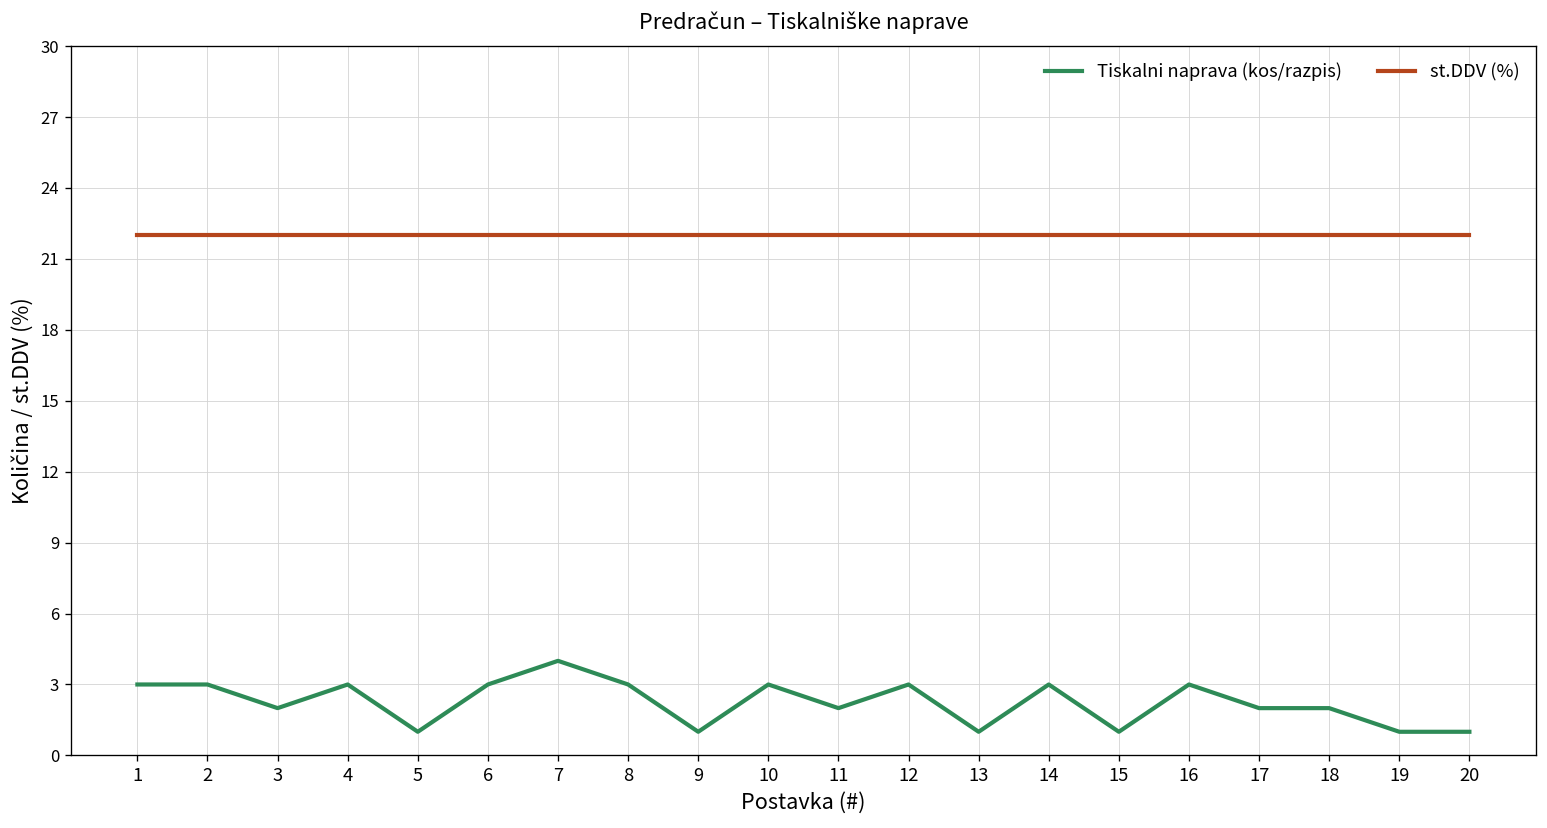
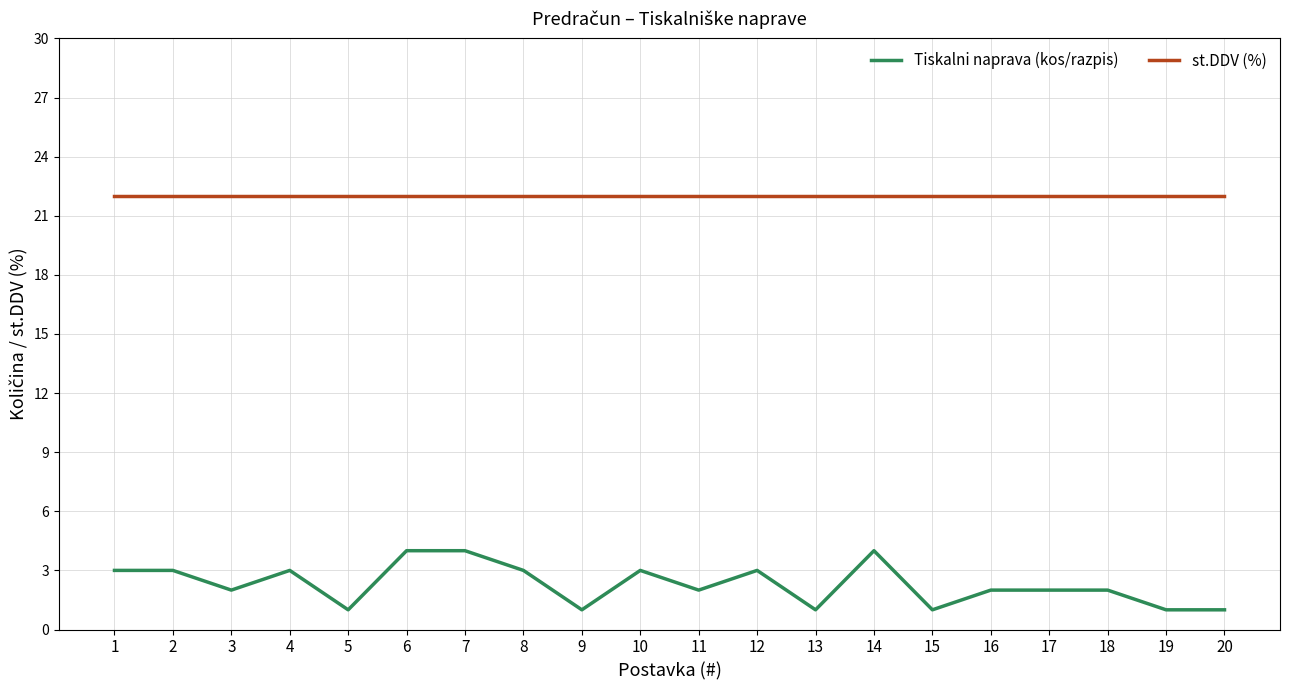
  {
    "Tiskalni naprava (kos/razpis)": {
      "1": 3,
      "2": 3,
      "3": 2,
      "4": 3,
      "5": 1,
-     "6": 3,
+     "6": 4,
      "7": 4,
      "8": 3,
      "9": 1,
      "10": 3,
      "11": 2,
      "12": 3,
      "13": 1,
-     "14": 3,
+     "14": 4,
      "15": 1,
-     "16": 3,
+     "16": 2,
      "17": 2,
      "18": 2,
      "19": 1,
      "20": 1
    },
    "st.DDV (%)": {
      "1": 22,
      "2": 22,
      "3": 22,
      "4": 22,
      "5": 22,
      "6": 22,
      "7": 22,
      "8": 22,
      "9": 22,
      "10": 22,
      "11": 22,
      "12": 22,
      "13": 22,
      "14": 22,
      "15": 22,
      "16": 22,
      "17": 22,
      "18": 22,
      "19": 22,
      "20": 22
    }
  }
